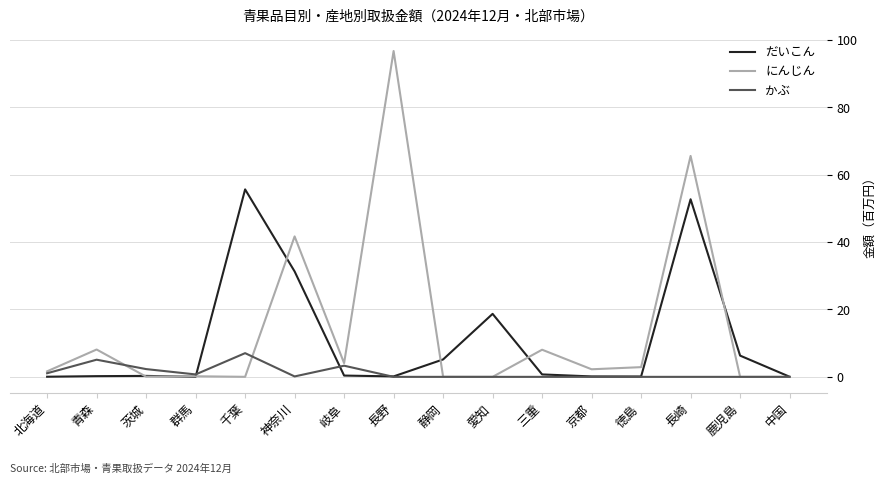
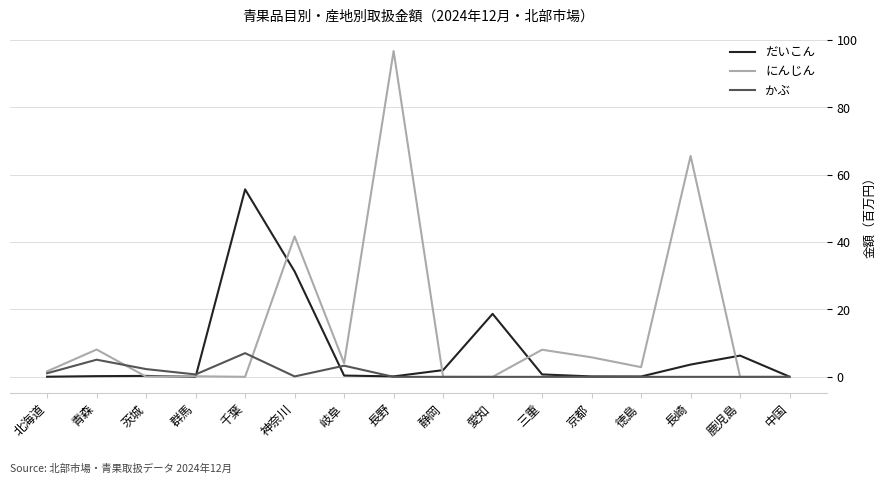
  {
    "だいこん": {
      "北海道": 0,
      "青森": 0,
      "千葉": 56,
      "神奈川": 31,
      "岐阜": 0,
-     "静岡": 5,
+     "静岡": 2,
      "愛知": 19,
-     "長崎": 53,
+     "長崎": 4,
      "鹿児島": 6
    },
    "にんじん": {
      "青森": 8,
      "千葉": 0,
      "神奈川": 42,
      "岐阜": 4,
      "長野": 97,
      "三重": 8,
-     "京都": 2,
+     "京都": 6,
      "徳島": 3,
      "長崎": 66
    },
    "かぶ": {
      "青森": 5,
      "茨城": 2,
      "千葉": 7,
      "神奈川": 0,
      "岐阜": 3,
      "長崎": 0
    }
  }
